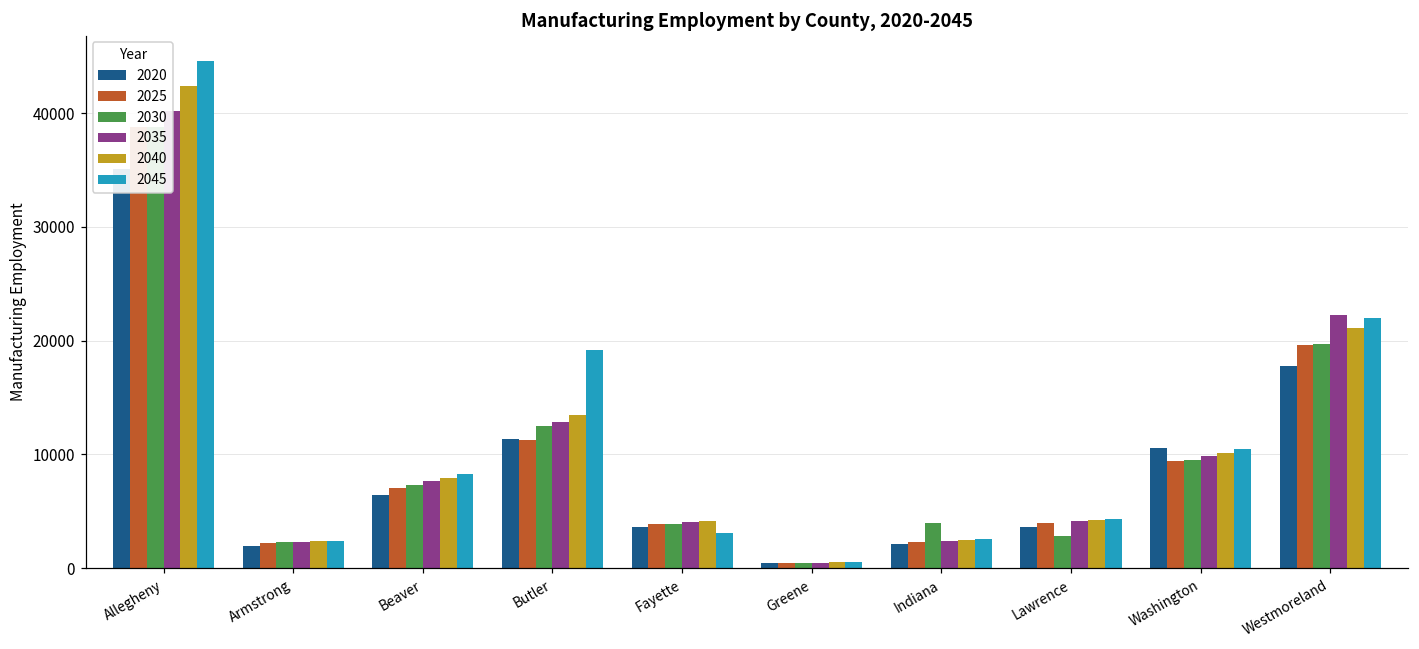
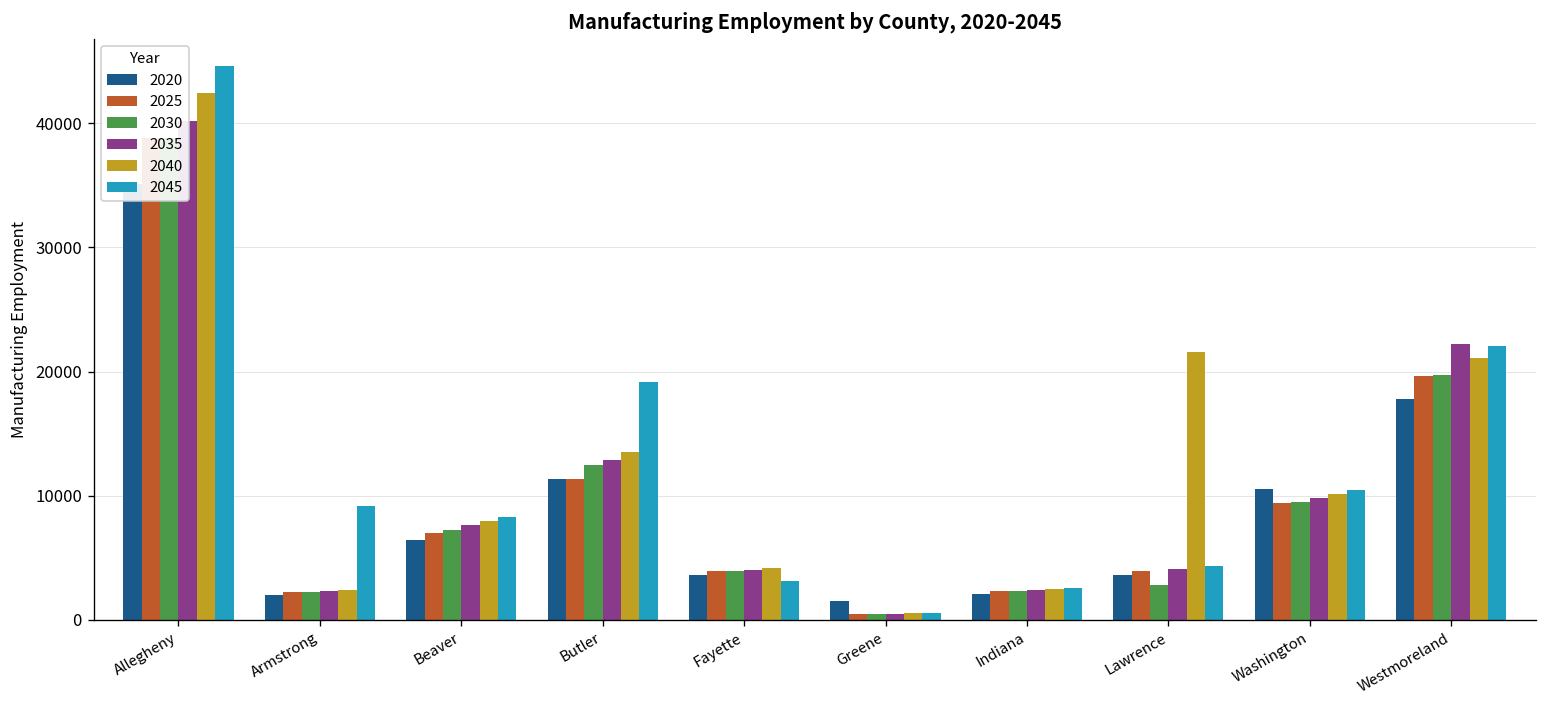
  {
    "2020": {
      "Armstrong": 2000,
      "Beaver": 6400,
      "Butler": 11300,
      "Fayette": 3600,
-     "Greene": 400,
+     "Greene": 1500,
      "Indiana": 2100,
      "Lawrence": 3600,
      "Washington": 10600,
      "Westmoreland": 17800
    },
    "2025": {
      "Armstrong": 2200,
      "Beaver": 7000,
      "Butler": 11300,
      "Fayette": 3900,
      "Greene": 400,
      "Indiana": 2300,
      "Lawrence": 4000,
      "Washington": 9400,
      "Westmoreland": 19600
    },
    "2030": {
      "Armstrong": 2300,
      "Beaver": 7300,
      "Butler": 12500,
      "Fayette": 3900,
      "Greene": 500,
-     "Indiana": 4000,
+     "Indiana": 2300,
      "Lawrence": 2800,
      "Washington": 9500,
      "Westmoreland": 19700
    },
    "2035": {
      "Armstrong": 2300,
      "Beaver": 7600,
      "Butler": 12900,
      "Fayette": 4000,
      "Greene": 500,
      "Indiana": 2400,
      "Lawrence": 4100,
      "Washington": 9800,
      "Westmoreland": 22200
    },
    "2040": {
      "Allegheny": 42400,
      "Armstrong": 2400,
      "Beaver": 8000,
      "Butler": 13500,
      "Fayette": 4100,
      "Greene": 500,
      "Indiana": 2500,
-     "Lawrence": 4200,
+     "Lawrence": 21600,
      "Washington": 10200,
      "Westmoreland": 21100
    },
    "2045": {
      "Allegheny": 44600,
-     "Armstrong": 2400,
+     "Armstrong": 9100,
      "Beaver": 8300,
      "Butler": 19200,
      "Fayette": 3100,
      "Greene": 500,
      "Indiana": 2600,
      "Lawrence": 4300,
      "Washington": 10500,
      "Westmoreland": 22000
    }
  }
